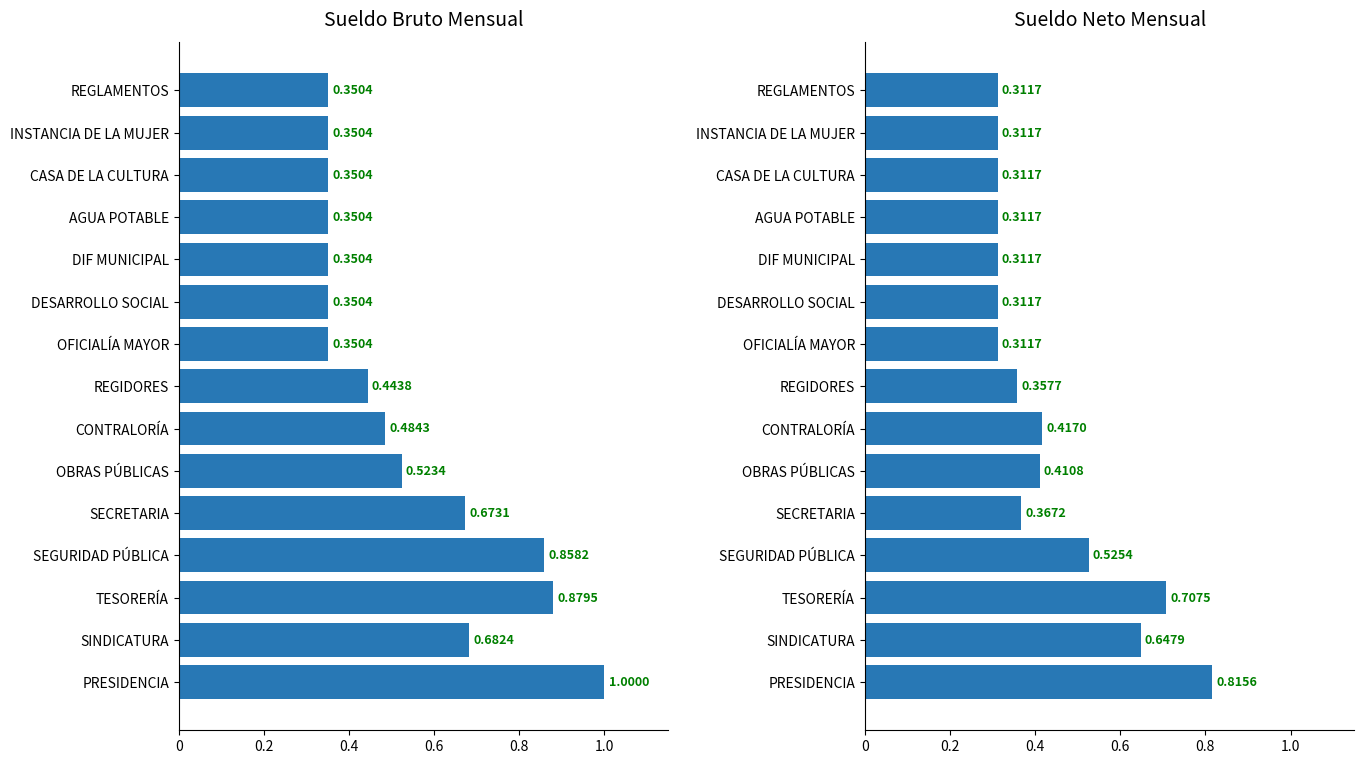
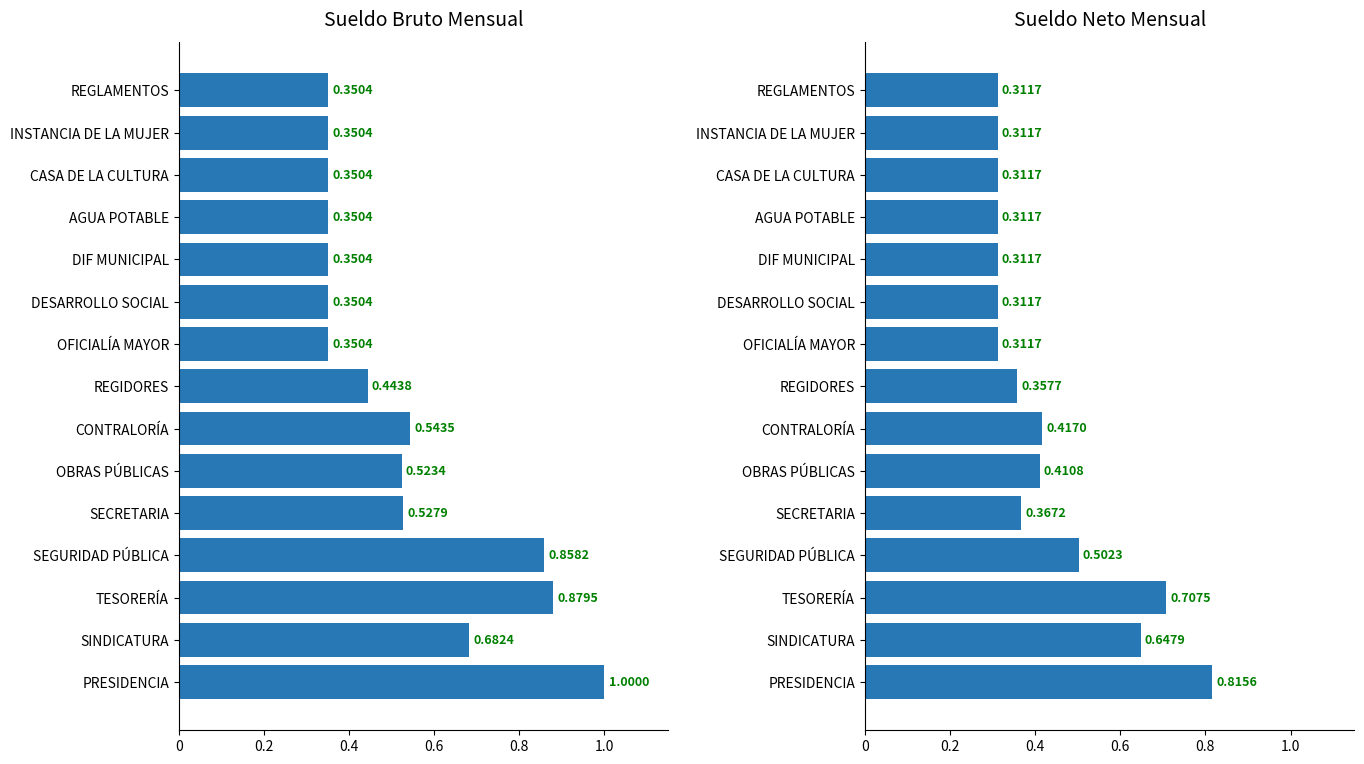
  {
    "Sueldo Bruto Mensual": {
      "REGLAMENTOS": 0.3504,
      "INSTANCIA DE LA MUJER": 0.3504,
      "CASA DE LA CULTURA": 0.3504,
      "AGUA POTABLE": 0.3504,
      "DIF MUNICIPAL": 0.3504,
      "DESARROLLO SOCIAL": 0.3504,
      "OFICIALÍA MAYOR": 0.3504,
      "REGIDORES": 0.4438,
-     "CONTRALORÍA": 0.4843,
+     "CONTRALORÍA": 0.5435,
      "OBRAS PÚBLICAS": 0.5234,
-     "SECRETARIA": 0.6731,
+     "SECRETARIA": 0.5279,
      "SEGURIDAD PÚBLICA": 0.8582,
      "TESORERÍA": 0.8795,
      "SINDICATURA": 0.6824,
      "PRESIDENCIA": 1.0000
    },
    "Sueldo Neto Mensual": {
      "REGLAMENTOS": 0.3117,
      "INSTANCIA DE LA MUJER": 0.3117,
      "CASA DE LA CULTURA": 0.3117,
      "AGUA POTABLE": 0.3117,
      "DIF MUNICIPAL": 0.3117,
      "DESARROLLO SOCIAL": 0.3117,
      "OFICIALÍA MAYOR": 0.3117,
      "REGIDORES": 0.3577,
      "CONTRALORÍA": 0.4170,
      "OBRAS PÚBLICAS": 0.4108,
      "SECRETARIA": 0.3672,
-     "SEGURIDAD PÚBLICA": 0.5254,
+     "SEGURIDAD PÚBLICA": 0.5023,
      "TESORERÍA": 0.7075,
      "SINDICATURA": 0.6479,
      "PRESIDENCIA": 0.8156
    }
  }
